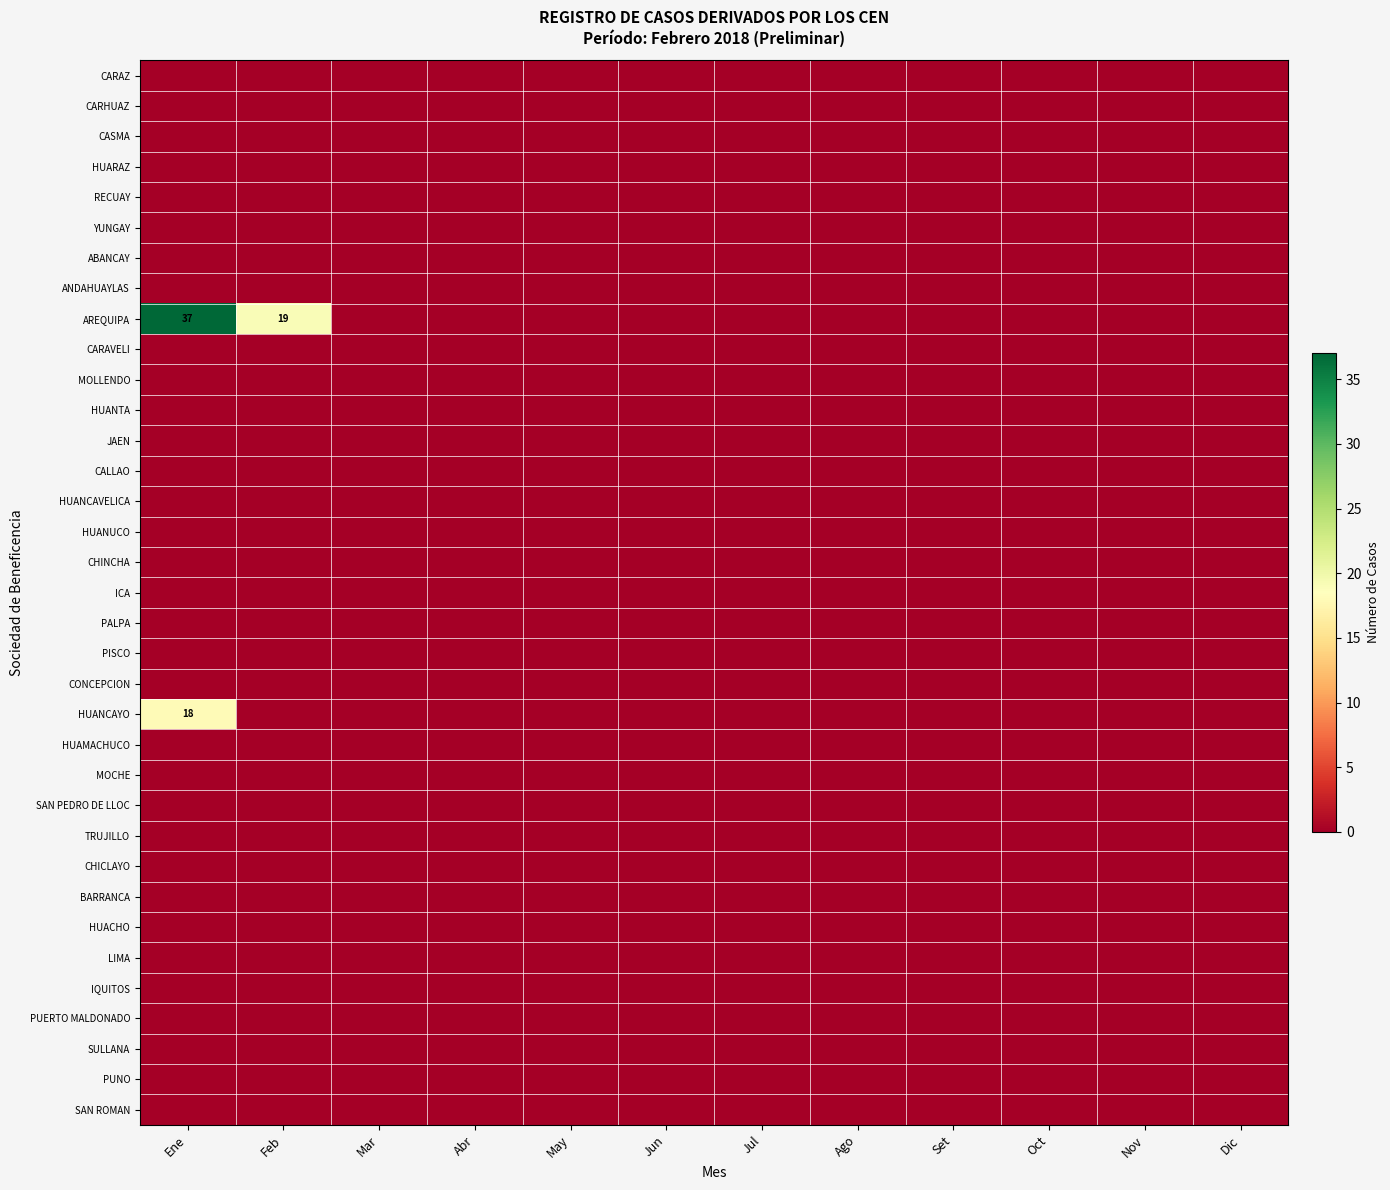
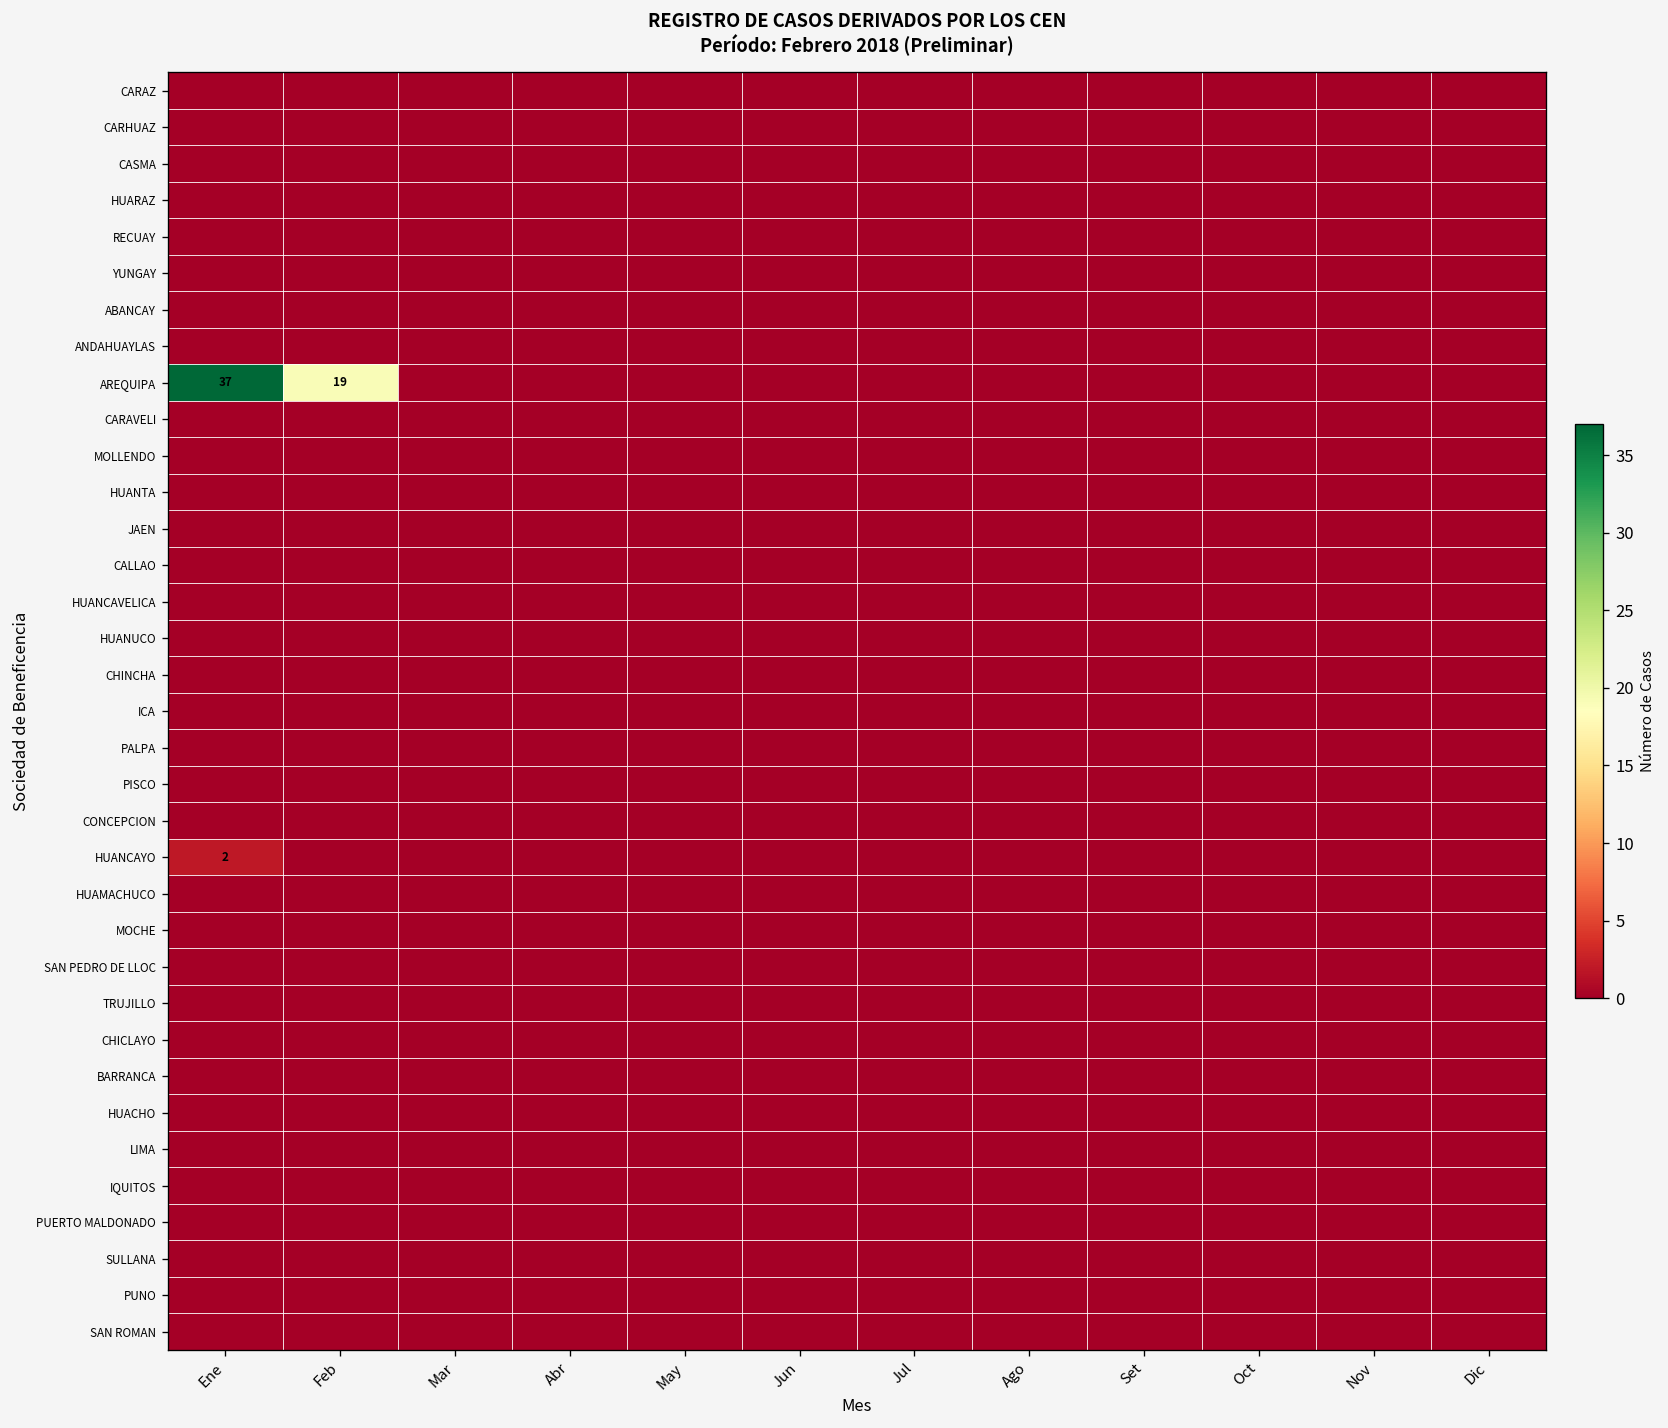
  {
    "AREQUIPA": {
      "Ene": 37,
      "Feb": 19
    },
    "HUANCAYO": {
-     "Ene": 18
+     "Ene": 2
    }
  }
